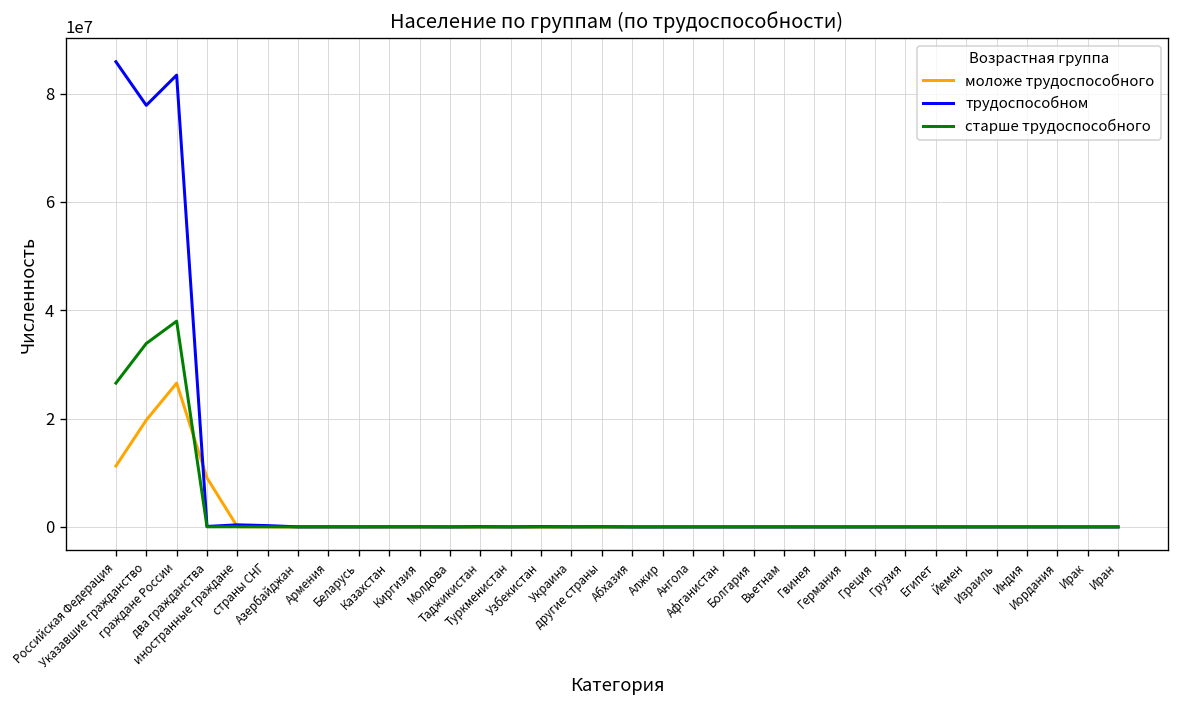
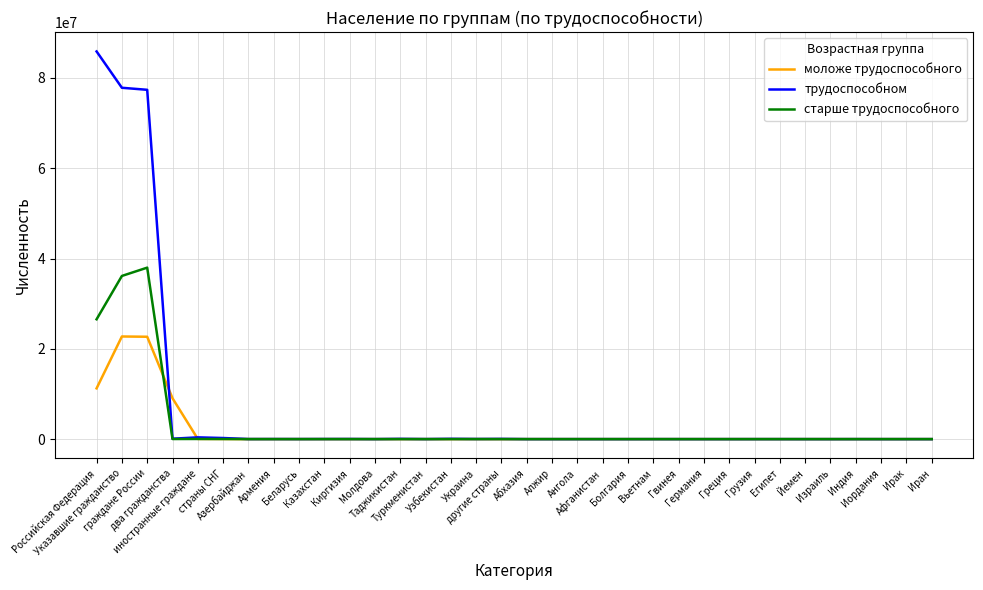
  {
    "моложе трудоспособного": {
      "Российская Федерация": 11000000,
-     "Указавшие гражданство": 20000000,
-     "граждане России": 27000000,
+     "Указавшие гражданство": 23000000,
+     "граждане России": 23000000,
      "два гражданства": 9000000
    },
    "трудоспособном": {
      "Российская Федерация": 86000000,
      "Указавшие гражданство": 78000000,
-     "граждане России": 83000000
+     "граждане России": 77000000
    },
    "старше трудоспособного": {
      "Российская Федерация": 27000000,
-     "Указавшие гражданство": 34000000,
+     "Указавшие гражданство": 36000000,
      "граждане России": 38000000
    }
  }
